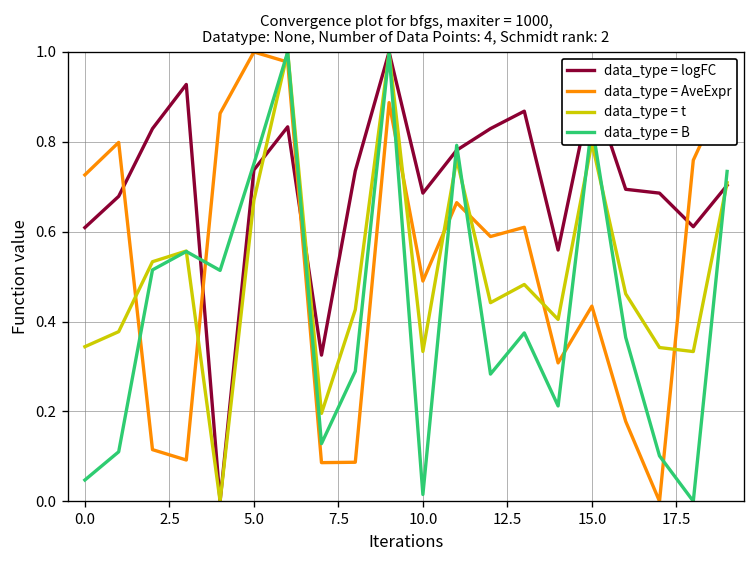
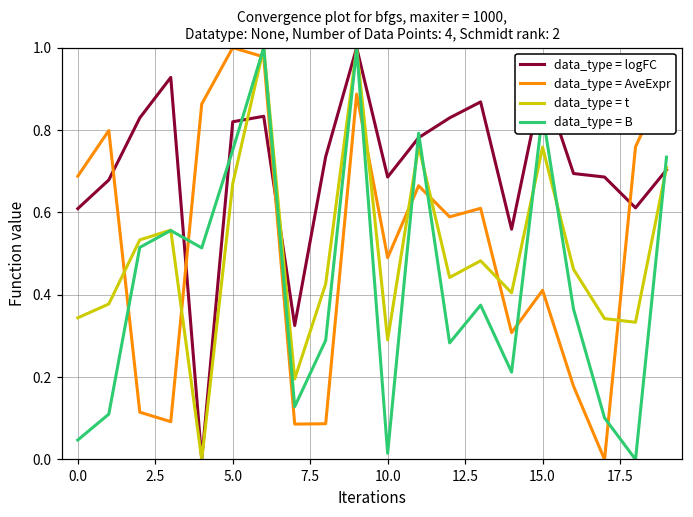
  {
    "data_type = logFC": {
      "0.0": 0.61,
-     "5.0": 0.74,
+     "5.0": 0.82,
      "10.0": 0.69
    },
    "data_type = AveExpr": {
-     "0.0": 0.73,
+     "0.0": 0.69,
      "5.0": 1.00,
      "10.0": 0.49,
-     "15.0": 0.43
+     "15.0": 0.41
    },
    "data_type = t": {
      "0.0": 0.34,
      "5.0": 0.67,
-     "10.0": 0.33,
-     "15.0": 0.80
+     "10.0": 0.29,
+     "15.0": 0.76
    },
    "data_type = B": {
      "0.0": 0.05,
      "5.0": 0.75,
      "10.0": 0.02
    }
  }
